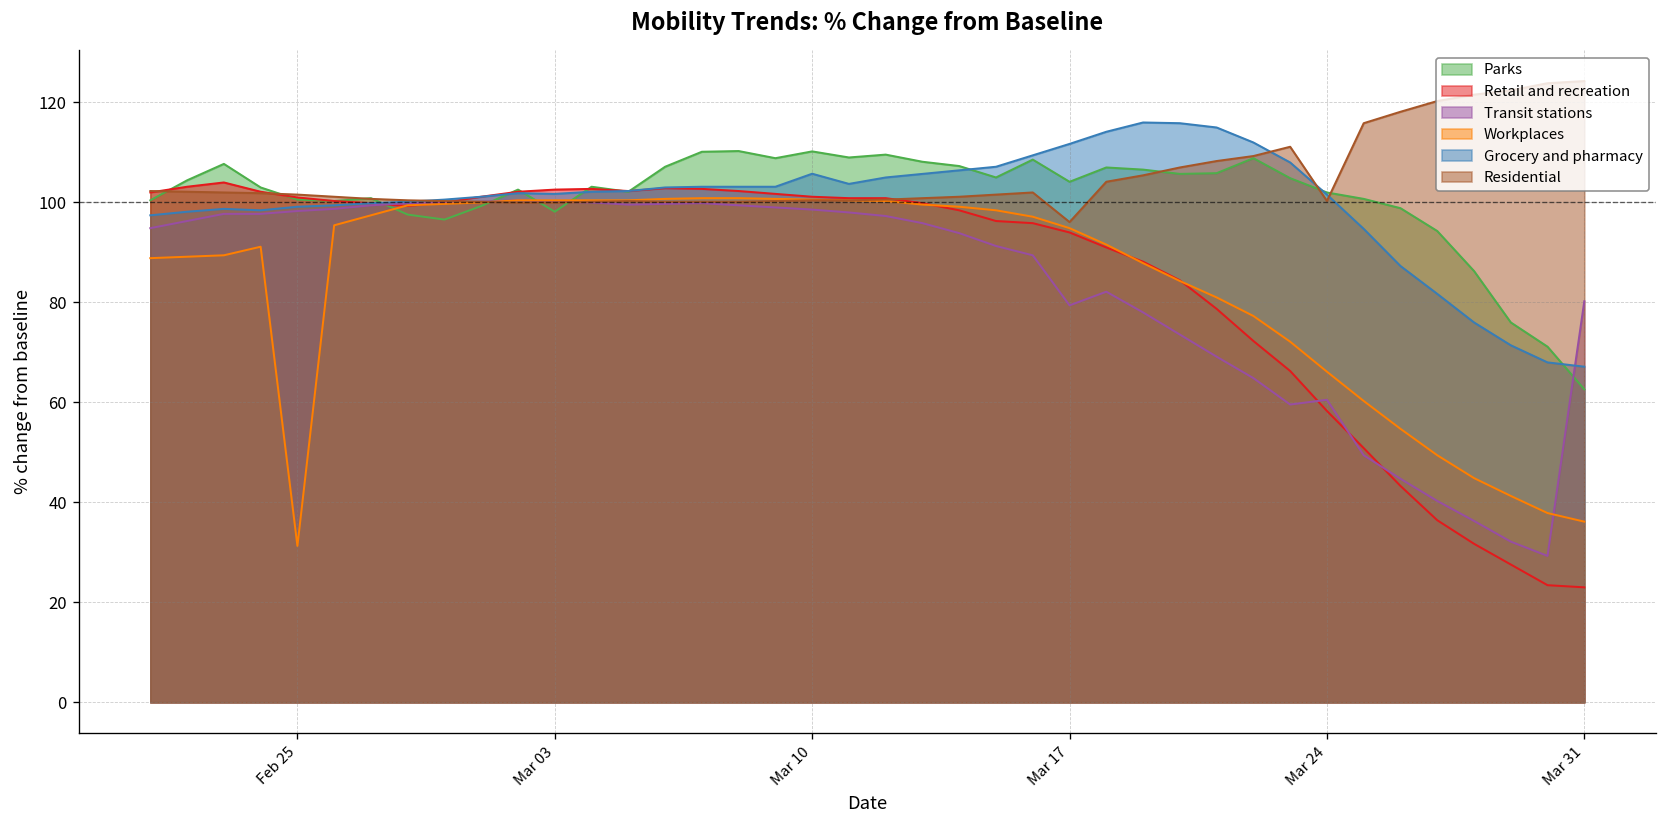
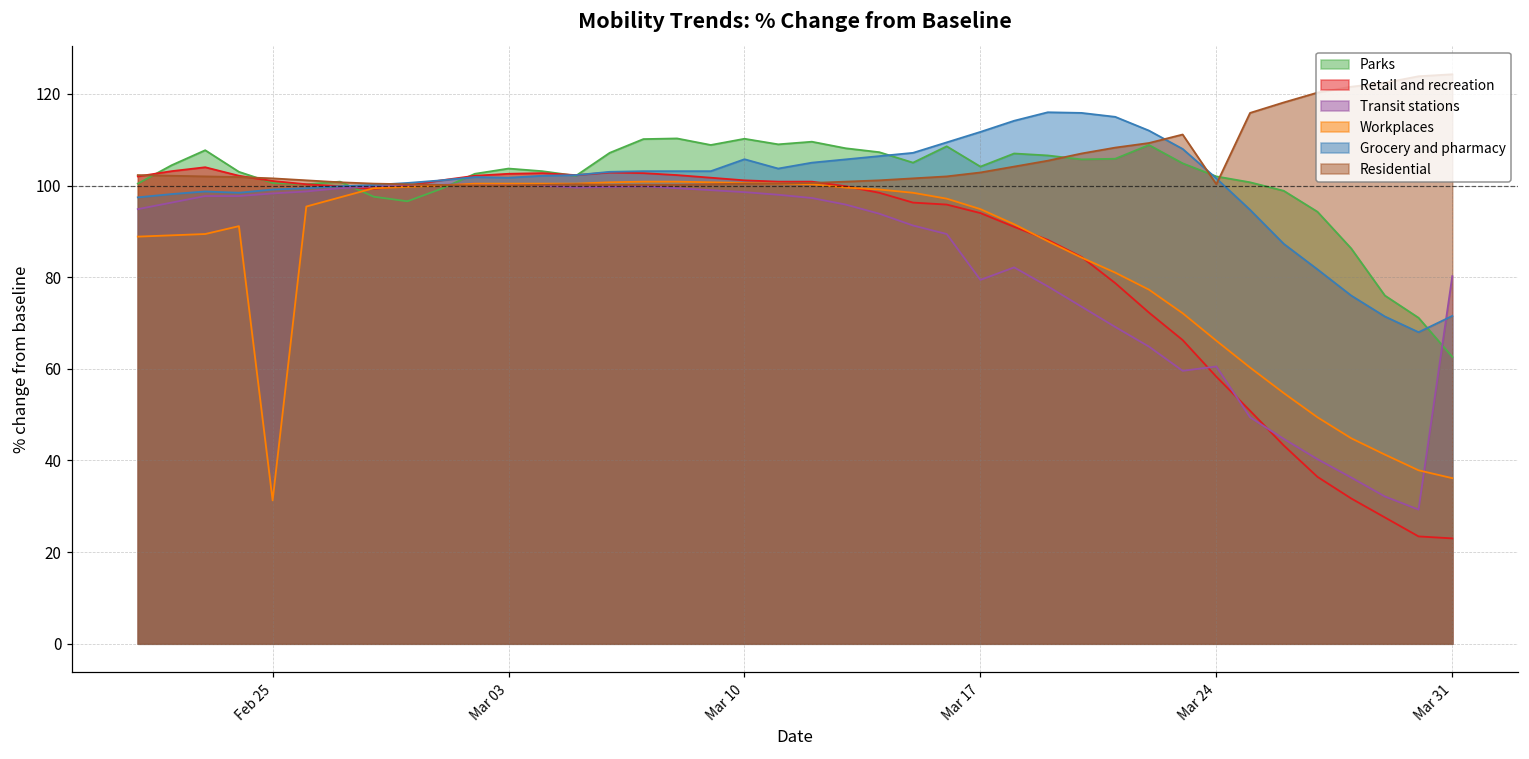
  {
    "Parks": {
-     "Mar 03": 98,
+     "Mar 03": 104,
      "Mar 10": 110,
      "Mar 17": 104,
      "Mar 31": 63
    },
    "Retail and recreation": {
      "Mar 03": 103,
      "Mar 17": 94,
      "Mar 24": 58,
      "Mar 31": 23
    },
    "Transit stations": {
      "Feb 25": 98,
      "Mar 10": 99,
      "Mar 17": 79,
      "Mar 24": 61,
      "Mar 31": 80
    },
    "Workplaces": {
      "Feb 25": 31,
      "Mar 17": 95,
      "Mar 24": 66,
      "Mar 31": 36
    },
    "Grocery and pharmacy": {
      "Feb 25": 99,
      "Mar 03": 102,
      "Mar 10": 106,
      "Mar 17": 112,
-     "Mar 31": 67
+     "Mar 31": 72
    },
    "Residential": {
-     "Mar 17": 96,
+     "Mar 17": 103,
      "Mar 24": 100
    }
  }
